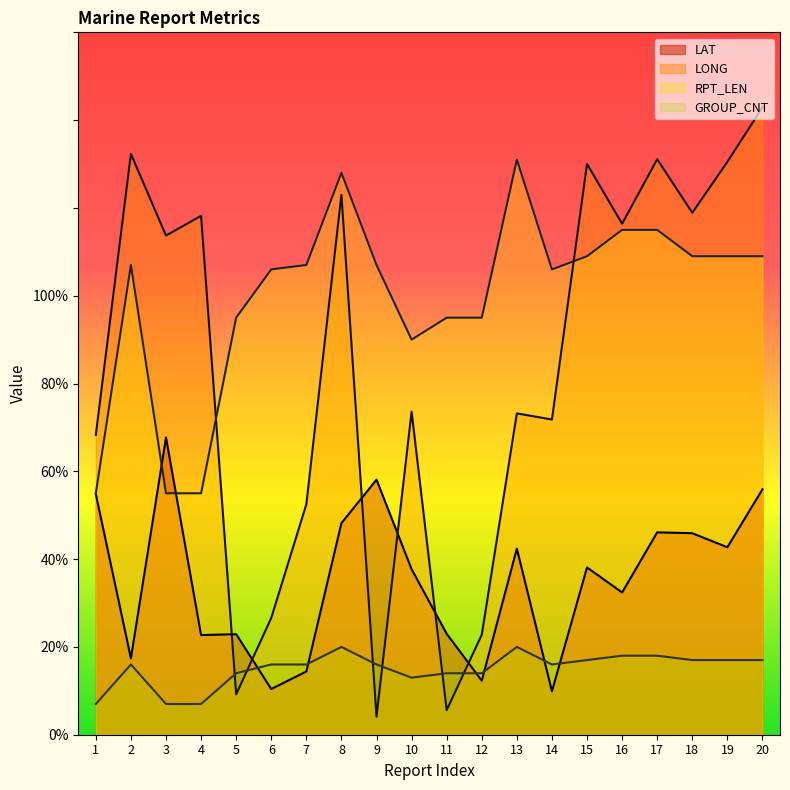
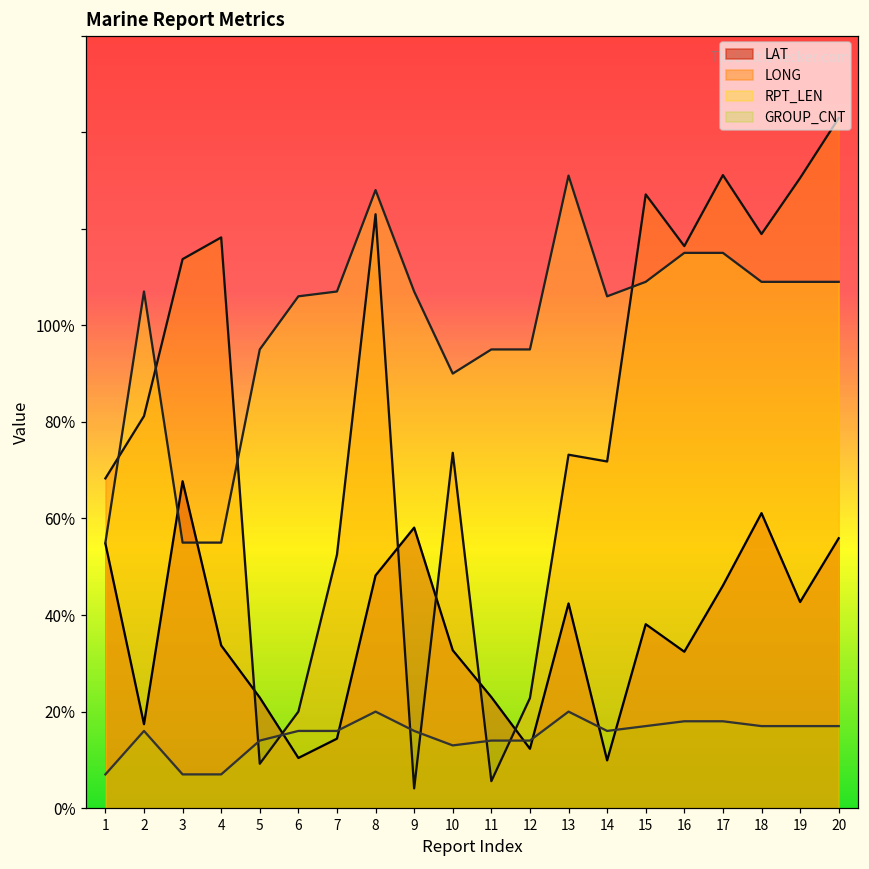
  {
    "LAT": {
      "2": "17%",
      "3": "68%",
-     "4": "23%",
+     "4": "34%",
      "5": "23%",
      "6": "10%",
      "7": "14%",
      "8": "48%",
      "9": "58%",
-     "10": "38%",
+     "10": "33%",
      "11": "23%",
      "12": "12%",
      "13": "42%",
      "14": "10%",
      "15": "38%",
      "16": "32%",
      "17": "46%",
-     "18": "46%",
+     "18": "61%",
      "19": "43%",
      "20": "56%"
    },
    "LONG": {
      "1": "68%",
-     "2": "132%",
+     "2": "81%",
      "3": "114%",
      "4": "118%",
      "5": "9%",
-     "6": "27%",
+     "6": "20%",
      "7": "53%",
      "8": "123%",
      "9": "4%",
      "10": "74%",
      "11": "6%",
      "12": "23%",
      "13": "73%",
      "14": "72%",
-     "15": "130%",
+     "15": "127%",
      "16": "116%",
      "17": "131%",
      "18": "119%",
      "19": "131%"
    }
  }
